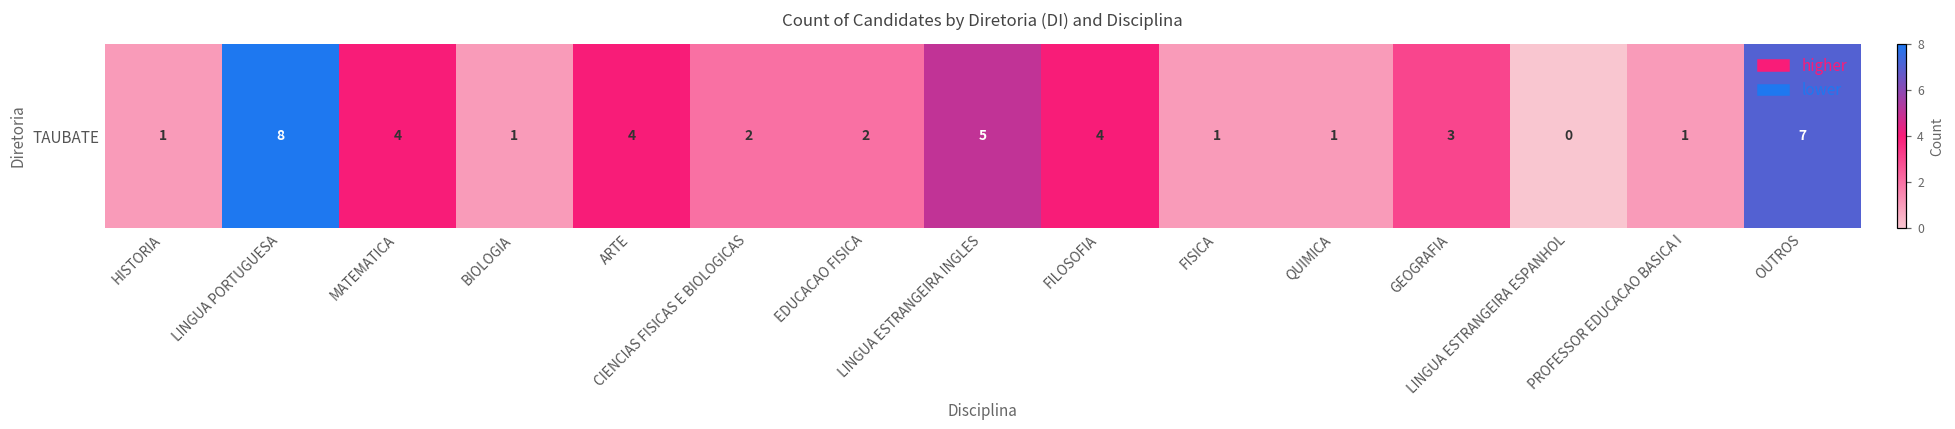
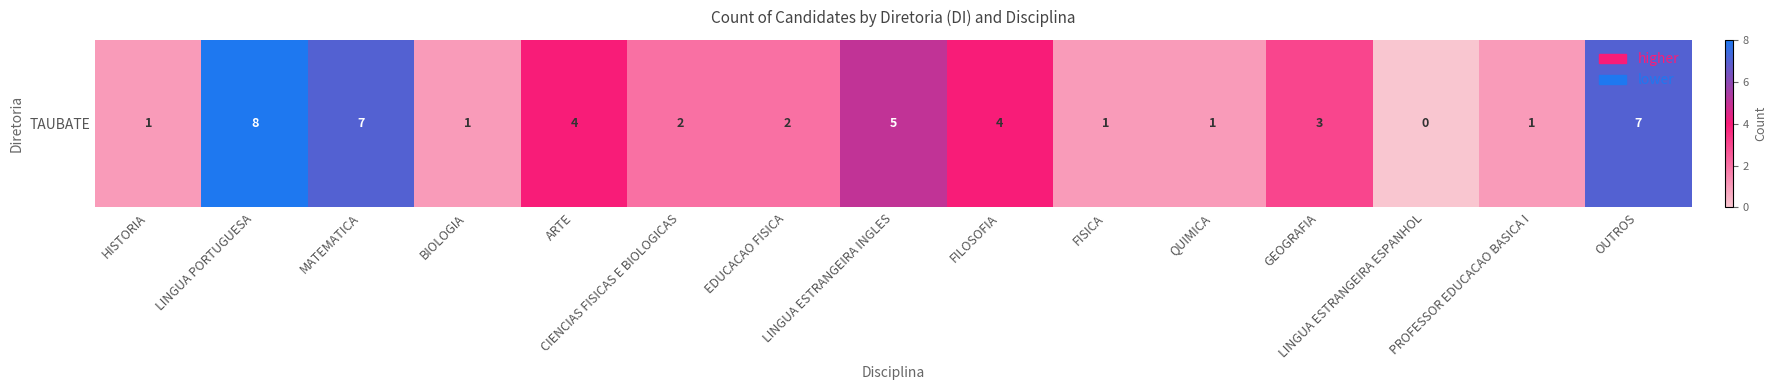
  {
    "TAUBATE": {
      "HISTORIA": 1,
      "LINGUA PORTUGUESA": 8,
-     "MATEMATICA": 4,
+     "MATEMATICA": 7,
      "BIOLOGIA": 1,
      "ARTE": 4,
      "CIENCIAS FISICAS E BIOLOGICAS": 2,
      "EDUCACAO FISICA": 2,
      "LINGUA ESTRANGEIRA INGLES": 5,
      "FILOSOFIA": 4,
      "FISICA": 1,
      "QUIMICA": 1,
      "GEOGRAFIA": 3,
      "LINGUA ESTRANGEIRA ESPANHOL": 0,
      "PROFESSOR EDUCACAO BASICA I": 1,
      "OUTROS": 7
    }
  }
